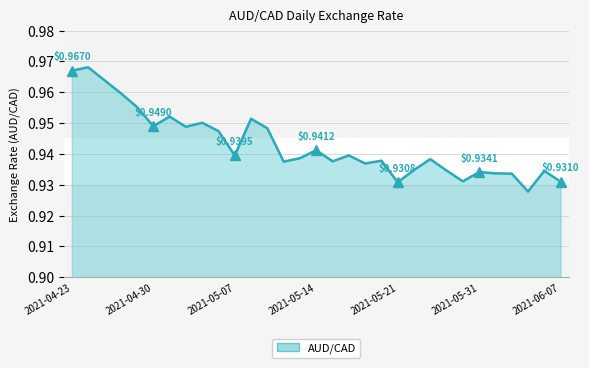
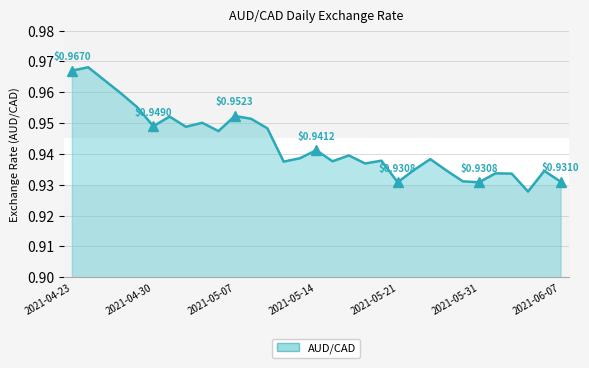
  {
    "AUD/CAD": {
-     "2021-05-07": "$0.9395",
-     "2021-05-31": "$0.9341"
+     "2021-05-07": "$0.9523",
+     "2021-05-31": "$0.9308"
    }
  }
